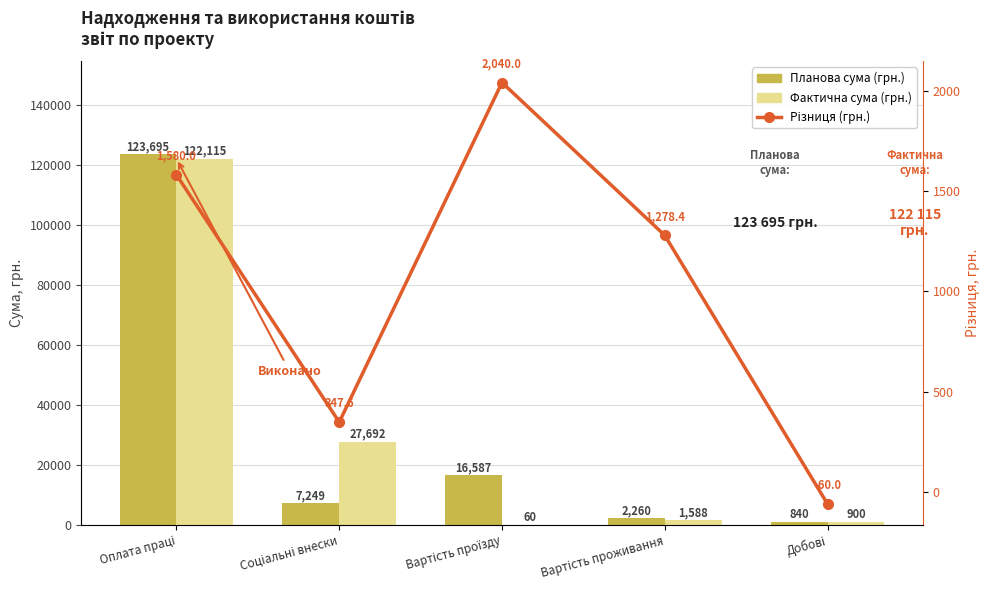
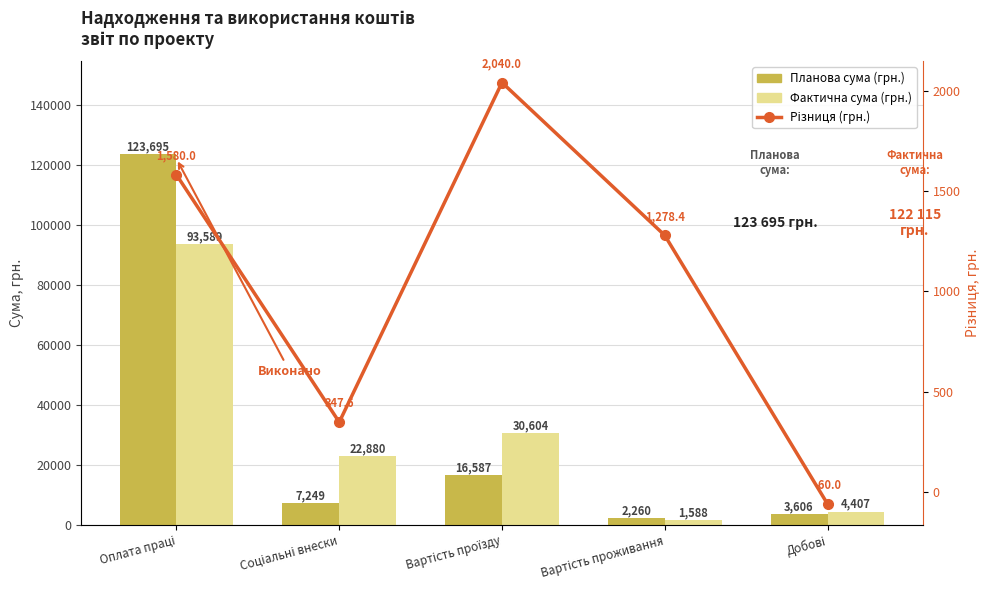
  {
    "Планова сума (грн.)": {
      "Оплата праці": "123,695",
      "Соціальні внески": "7,249",
      "Вартість проїзду": "16,587",
      "Вартість проживання": "2,260",
-     "Добові": "840"
+     "Добові": "3,606"
    },
    "Фактична сума (грн.)": {
-     "Оплата праці": "122,115",
-     "Соціальні внески": "27,692",
-     "Вартість проїзду": "60",
+     "Оплата праці": "93,589",
+     "Соціальні внески": "22,880",
+     "Вартість проїзду": "30,604",
      "Вартість проживання": "1,588",
-     "Добові": "900"
+     "Добові": "4,407"
    },
    "Різниця (грн.)": {
      "Оплата праці": "1,580.0",
      "Соціальні внески": "347.6",
      "Вартість проїзду": "2,040.0",
      "Вартість проживання": "1,278.4",
      "Добові": "-60.0"
    }
  }
